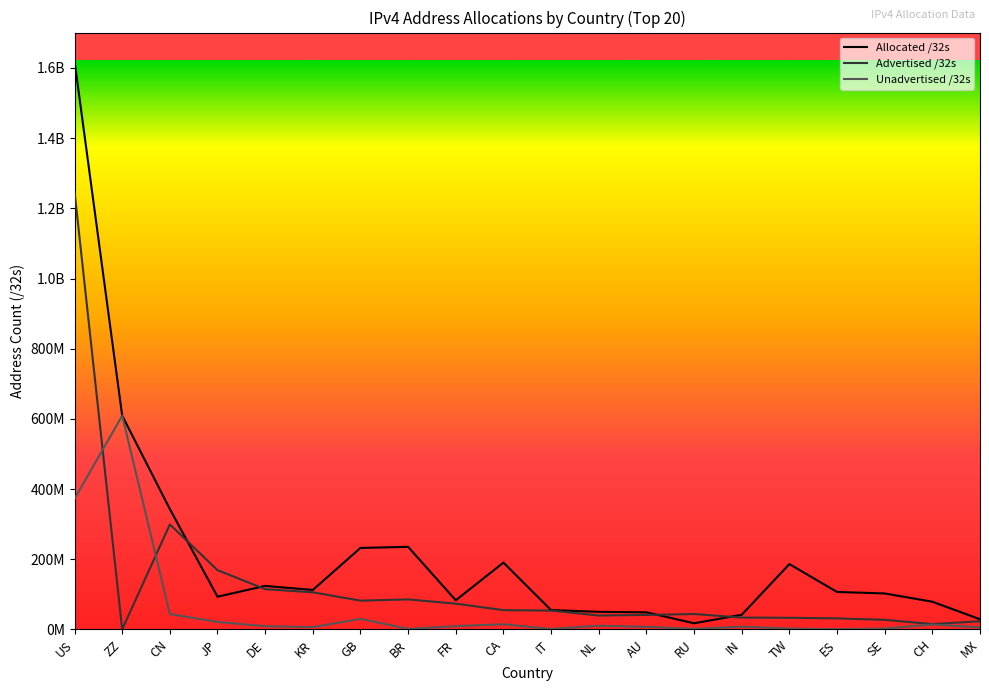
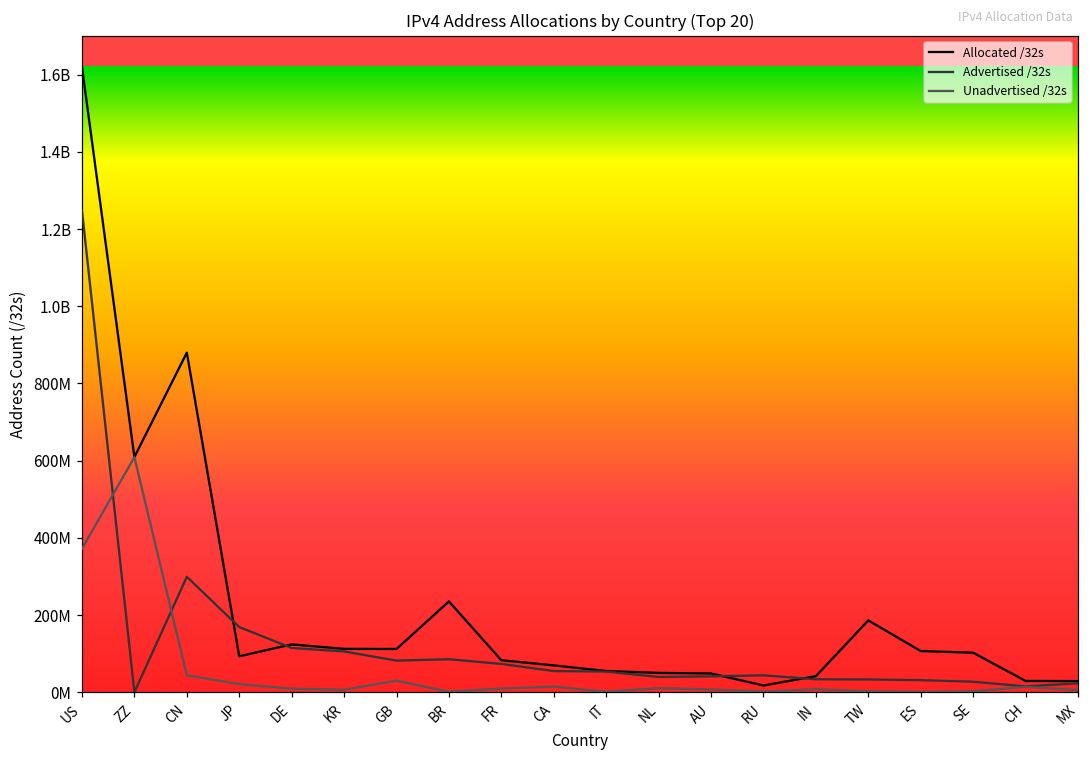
  {
    "Allocated /32s": {
      "US": 1620000000,
-     "CN": 340000000,
+     "CN": 880000000,
      "JP": 90000000,
      "DE": 120000000,
-     "GB": 230000000,
+     "GB": 110000000,
      "BR": 240000000,
      "FR": 80000000,
-     "CA": 190000000,
+     "CA": 70000000,
      "NL": 50000000,
      "AU": 50000000,
      "RU": 20000000,
      "IN": 40000000,
      "TW": 190000000,
      "ES": 110000000,
      "SE": 100000000,
-     "CH": 80000000
+     "CH": 30000000
    }
  }
